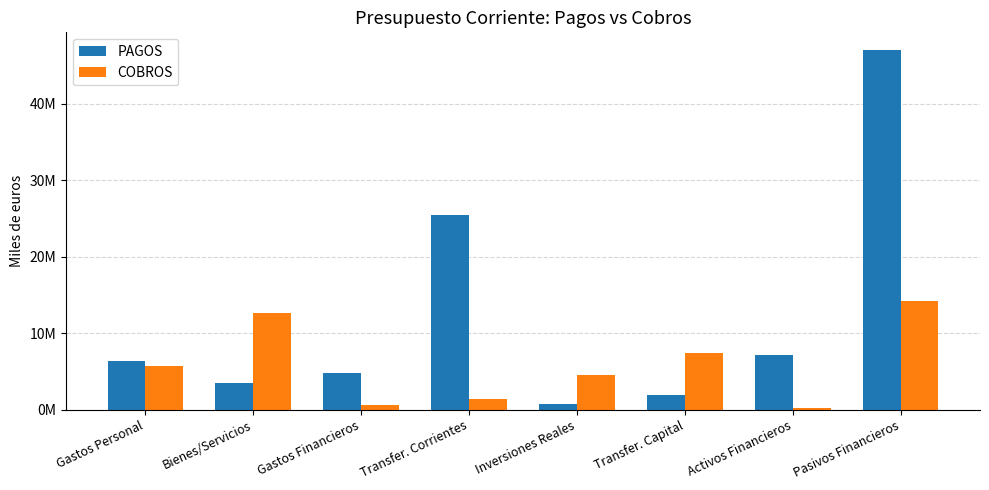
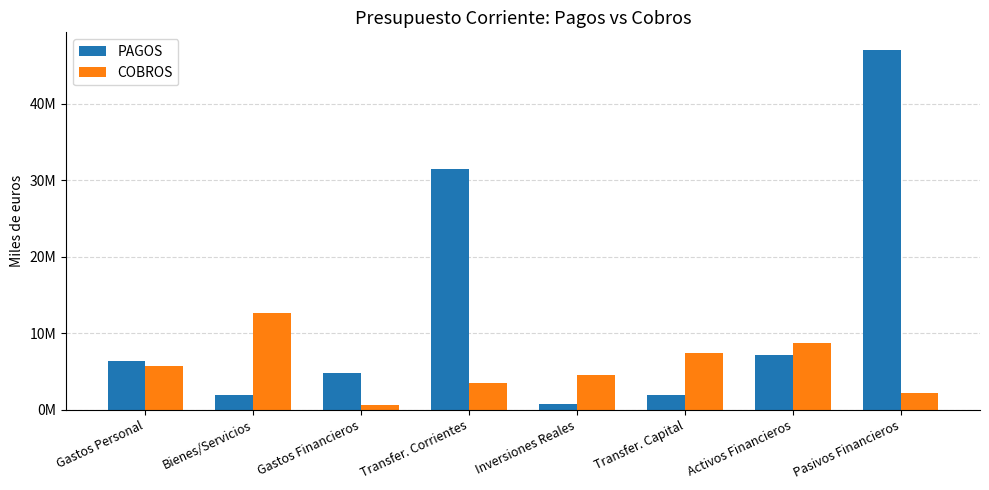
  {
    "PAGOS": {
      "Gastos Personal": 6000000,
-     "Bienes/Servicios": 3000000,
+     "Bienes/Servicios": 2000000,
      "Gastos Financieros": 5000000,
-     "Transfer. Corrientes": 25000000,
+     "Transfer. Corrientes": 31000000,
      "Inversiones Reales": 1000000,
      "Transfer. Capital": 2000000,
      "Activos Financieros": 7000000,
      "Pasivos Financieros": 47000000
    },
    "COBROS": {
      "Gastos Personal": 6000000,
      "Bienes/Servicios": 13000000,
      "Gastos Financieros": 1000000,
-     "Transfer. Corrientes": 1000000,
+     "Transfer. Corrientes": 3000000,
      "Inversiones Reales": 5000000,
      "Transfer. Capital": 7000000,
-     "Activos Financieros": 0,
-     "Pasivos Financieros": 14000000
+     "Activos Financieros": 9000000,
+     "Pasivos Financieros": 2000000
    }
  }
